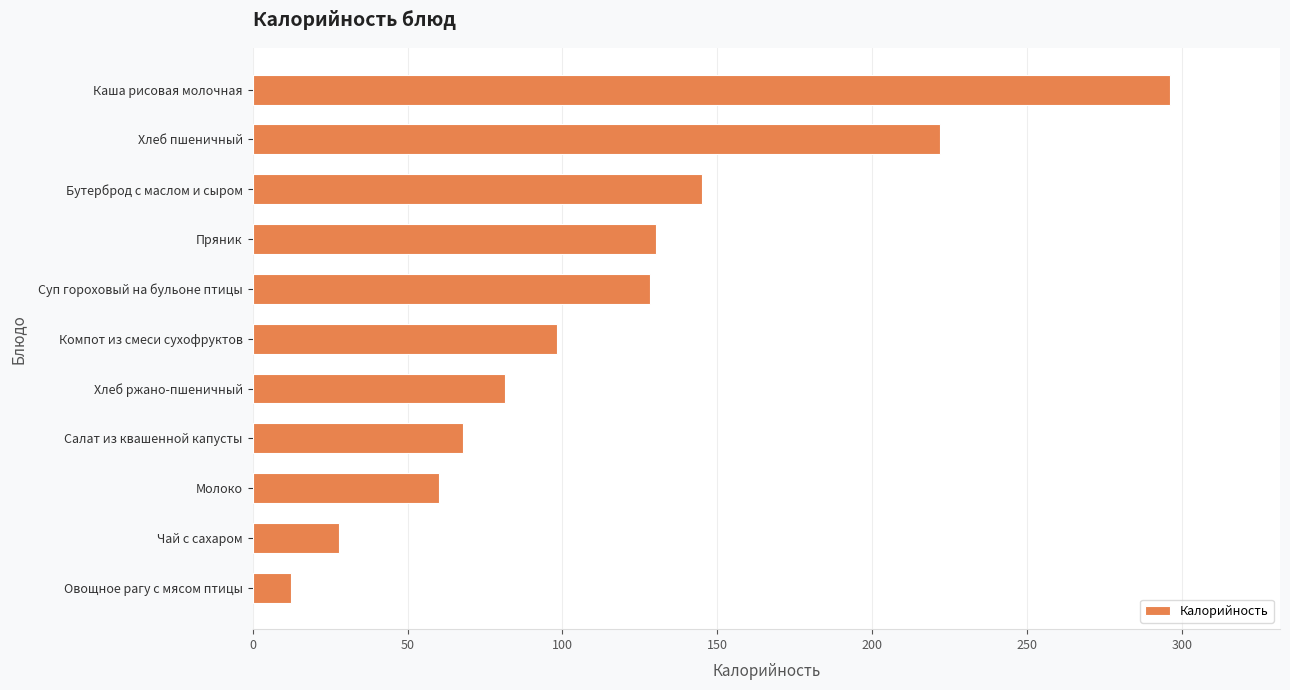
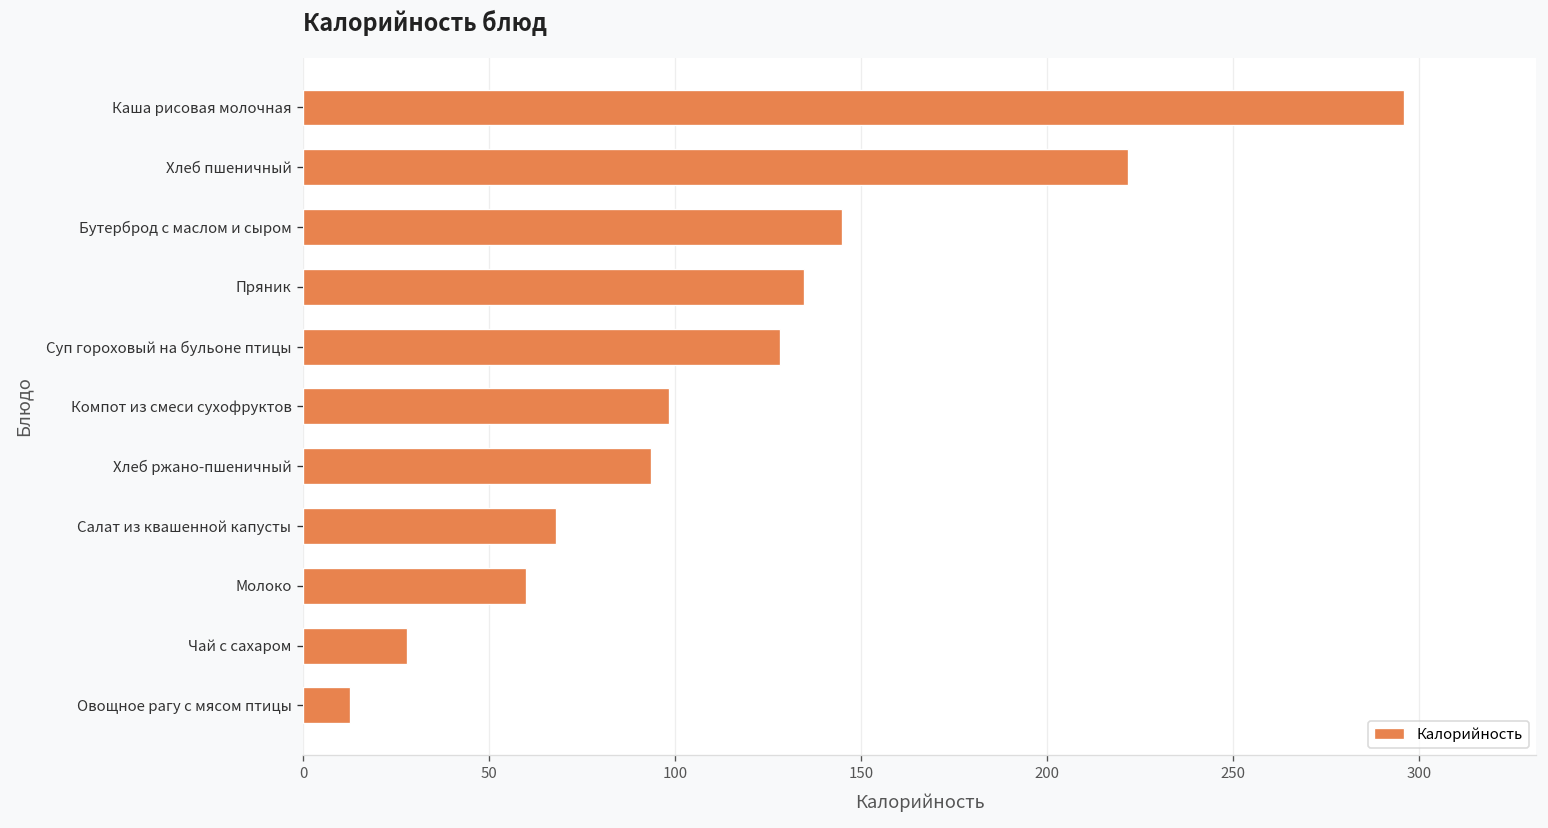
  {
    "Каша рисовая молочная": 296,
    "Хлеб пшеничный": 222,
    "Бутерброд с маслом и сыром": 145,
-   "Пряник": 130,
+   "Пряник": 135,
    "Суп гороховый на бульоне птицы": 128,
    "Компот из смеси сухофруктов": 98,
-   "Хлеб ржано-пшеничный": 82,
+   "Хлеб ржано-пшеничный": 94,
    "Салат из квашенной капусты": 68,
    "Молоко": 60,
    "Чай с сахаром": 28,
    "Овощное рагу с мясом птицы": 13
  }
